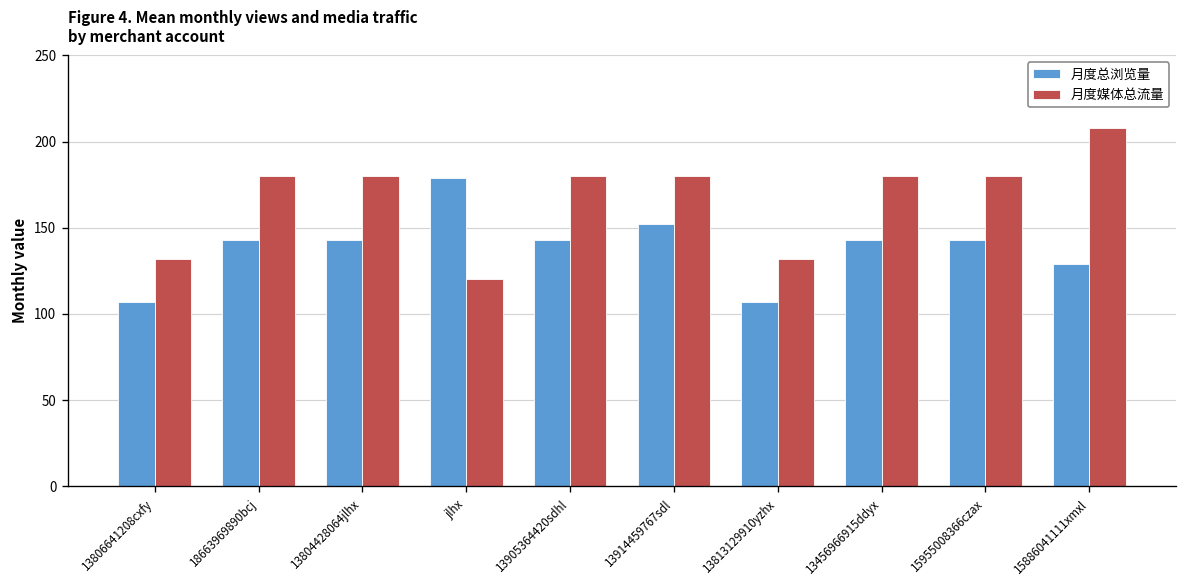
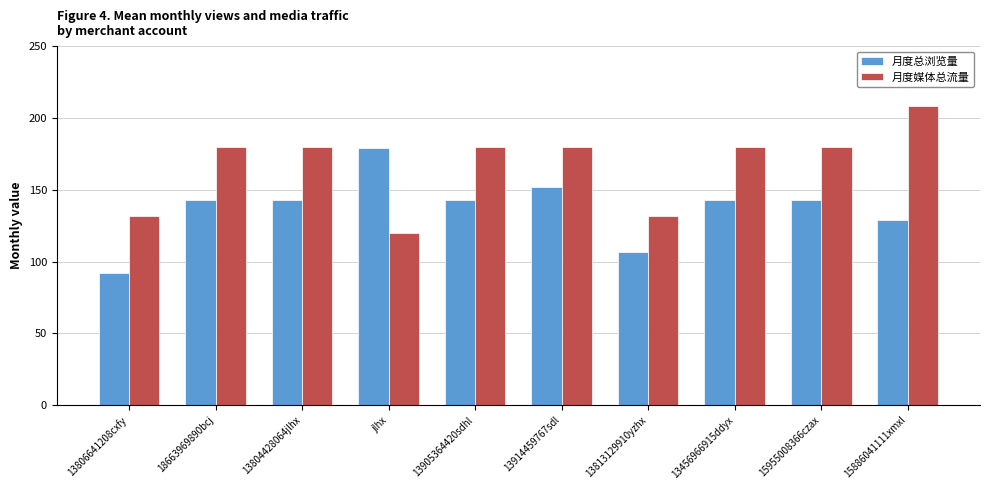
  {
    "月度总浏览量": {
-     "13806641208cxfy": 107,
+     "13806641208cxfy": 92,
      "18663969890bcj": 143,
      "13804428064jlhx": 143,
      "jlhx": 179,
      "13905364420sdhl": 143,
      "13914459767sdl": 152,
      "13813129910yzhx": 107,
      "13456966915ddyx": 143,
      "15955008366czax": 143,
      "15886041111xmxl": 129
    },
    "月度媒体总流量": {
      "13806641208cxfy": 132,
      "18663969890bcj": 180,
      "13804428064jlhx": 180,
      "jlhx": 120,
      "13905364420sdhl": 180,
      "13914459767sdl": 180,
      "13813129910yzhx": 132,
      "13456966915ddyx": 180,
      "15955008366czax": 180,
      "15886041111xmxl": 208
    }
  }
